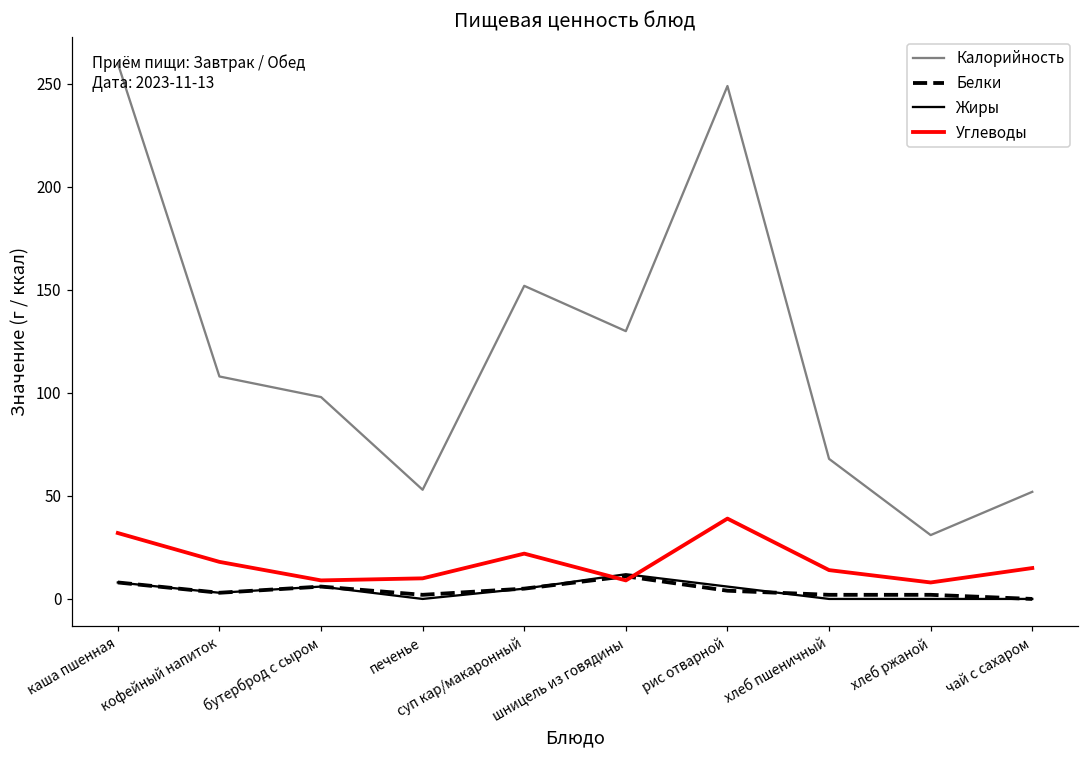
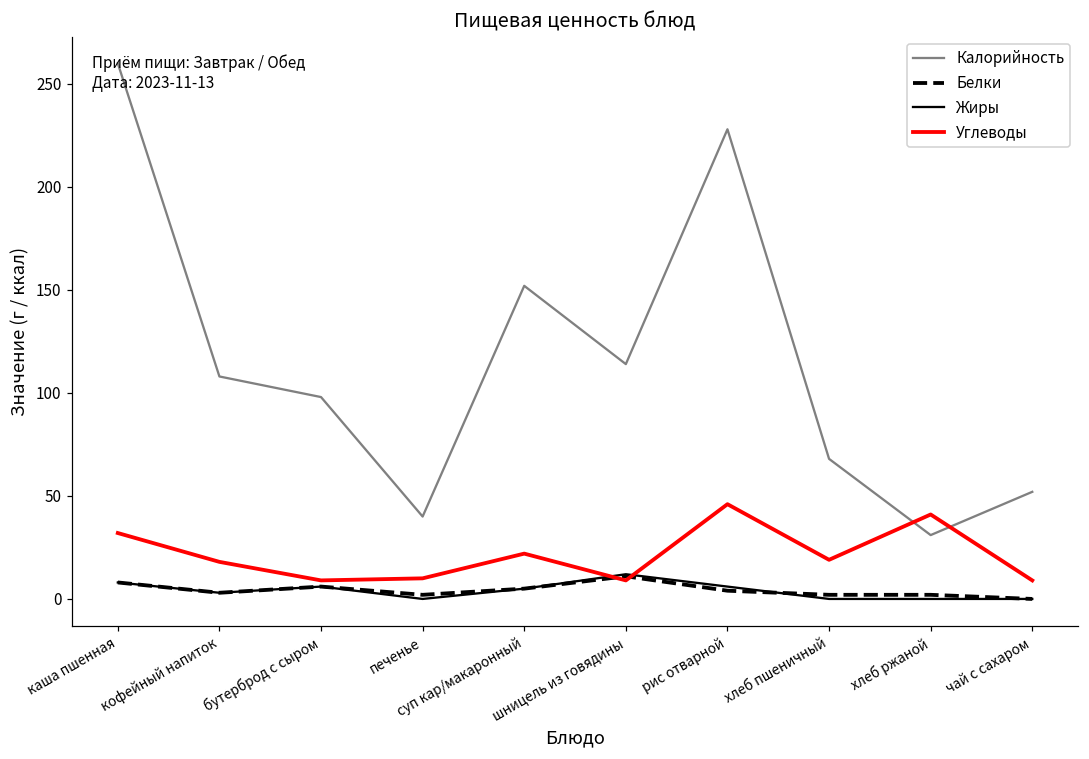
  {
    "Калорийность": {
      "кофейный напиток": 108,
      "бутерброд с сыром": 98,
-     "печенье": 53,
+     "печенье": 40,
      "суп кар/макаронный": 152,
-     "шницель из говядины": 130,
-     "рис отварной": 249,
+     "шницель из говядины": 114,
+     "рис отварной": 228,
      "хлеб пшеничный": 68,
      "хлеб ржаной": 31,
      "чай с сахаром": 52
    },
    "Углеводы": {
      "каша пшенная": 32,
      "кофейный напиток": 18,
      "бутерброд с сыром": 9,
      "печенье": 10,
      "суп кар/макаронный": 22,
      "шницель из говядины": 9,
-     "рис отварной": 39,
-     "хлеб пшеничный": 14,
-     "хлеб ржаной": 8,
-     "чай с сахаром": 15
+     "рис отварной": 46,
+     "хлеб пшеничный": 19,
+     "хлеб ржаной": 41,
+     "чай с сахаром": 9
    }
  }
